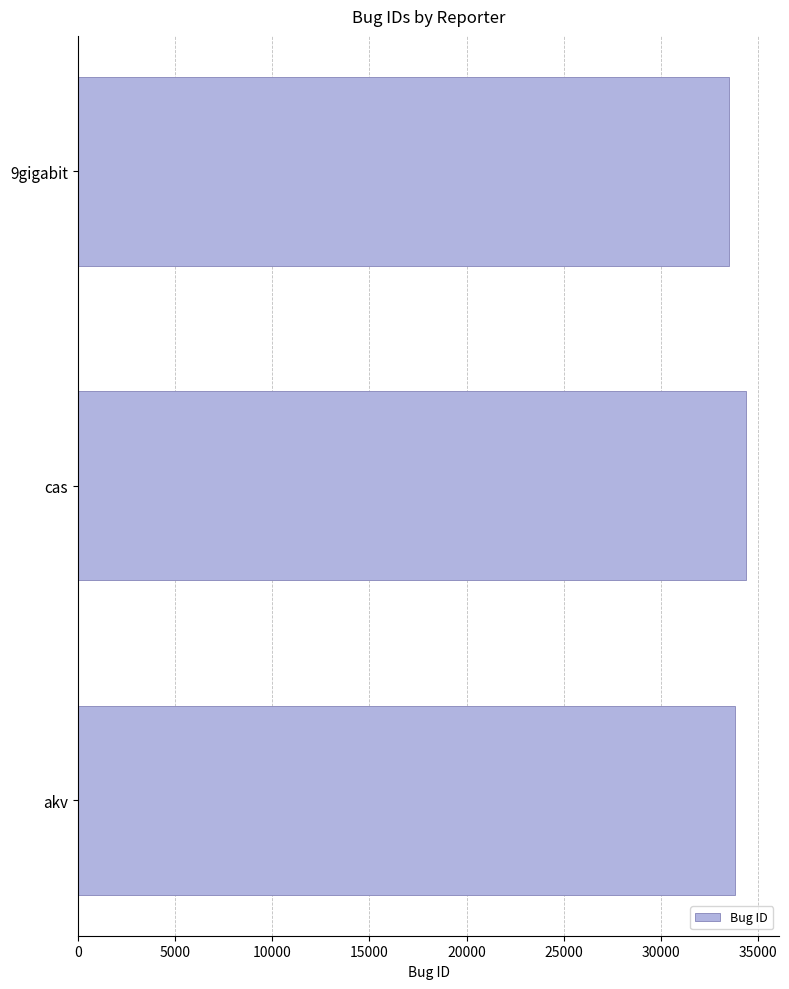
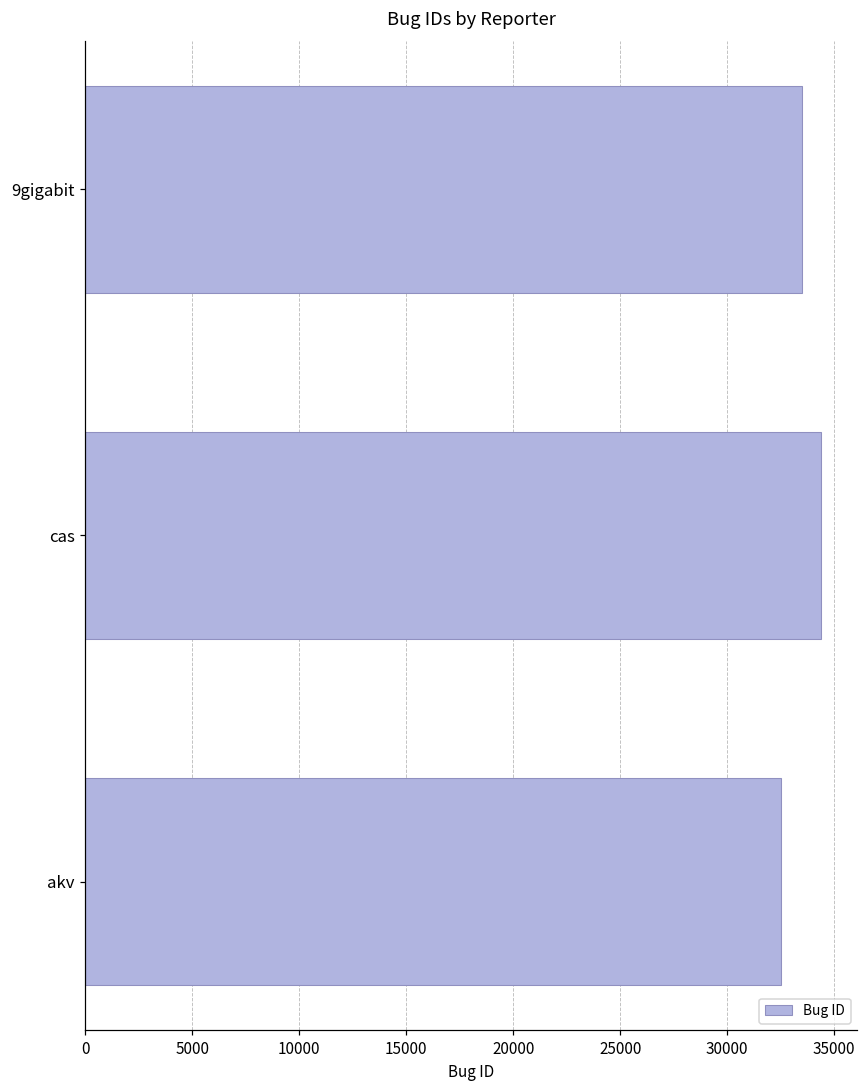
  {
    "9gigabit": 33500,
    "cas": 34400,
-   "akv": 33800
+   "akv": 32500
  }
